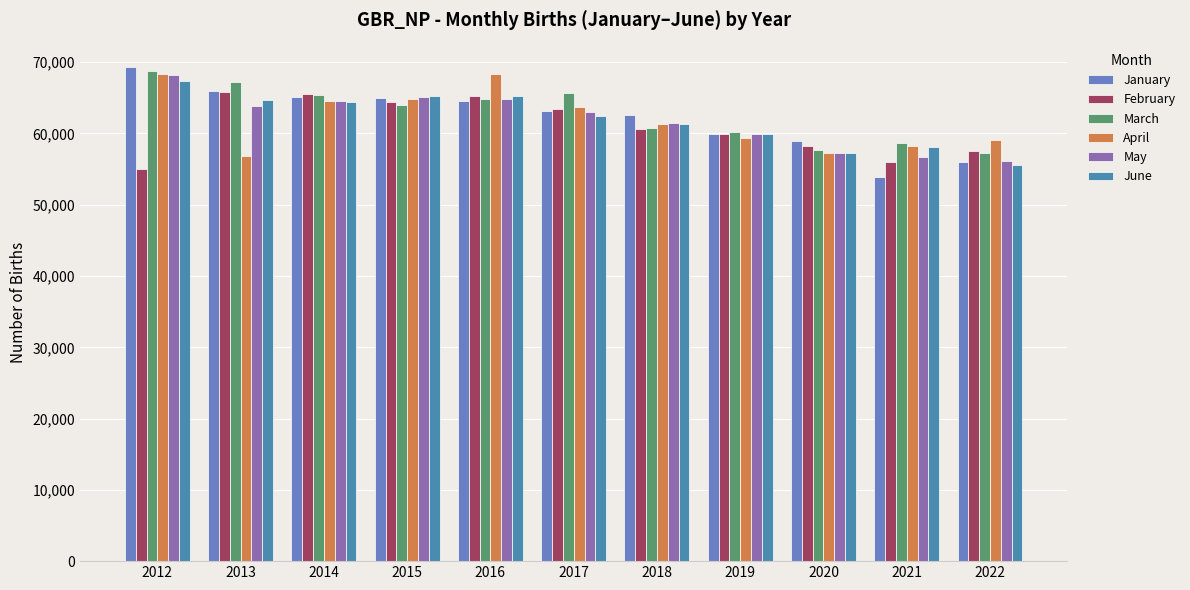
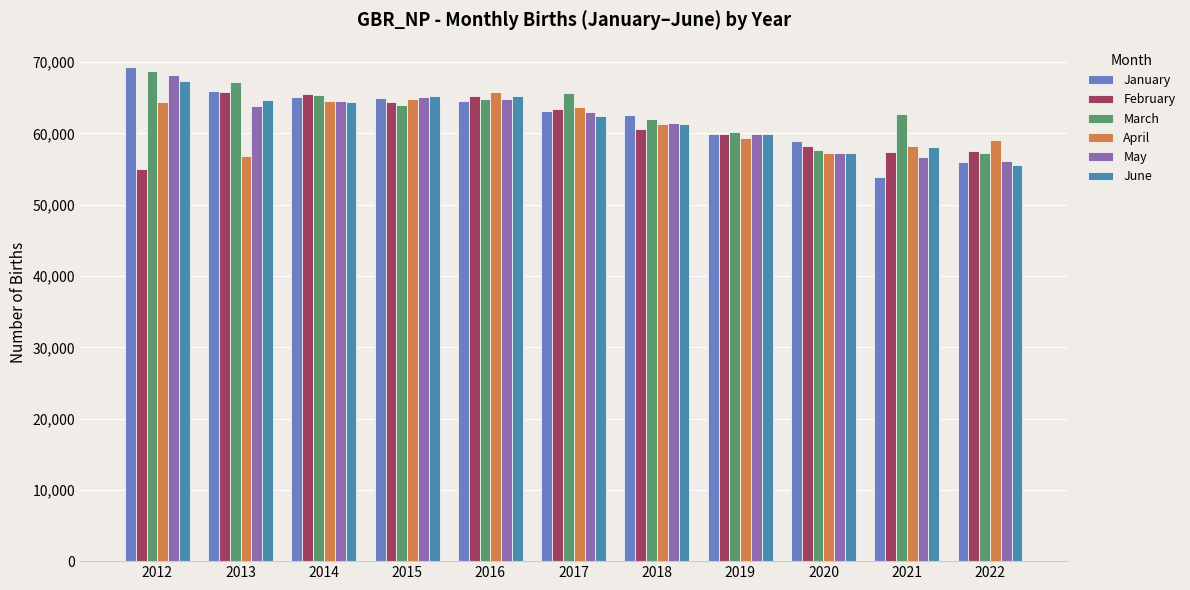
  {
    "February": {
      "2012": "55,000",
      "2013": "66,000",
      "2014": "66,000",
      "2015": "64,000",
      "2016": "65,000",
      "2017": "63,000",
      "2018": "61,000",
      "2019": "60,000",
      "2020": "58,000",
-     "2021": "56,000",
+     "2021": "57,000",
      "2022": "58,000"
    },
    "March": {
      "2012": "69,000",
      "2013": "67,000",
      "2014": "65,000",
      "2015": "64,000",
      "2016": "65,000",
      "2017": "66,000",
-     "2018": "61,000",
+     "2018": "62,000",
      "2019": "60,000",
      "2020": "58,000",
-     "2021": "59,000",
+     "2021": "63,000",
      "2022": "57,000"
    },
    "April": {
-     "2012": "68,000",
+     "2012": "64,000",
      "2013": "57,000",
      "2014": "65,000",
      "2015": "65,000",
-     "2016": "68,000",
+     "2016": "66,000",
      "2017": "64,000",
      "2018": "61,000",
      "2019": "59,000",
      "2020": "57,000",
      "2021": "58,000",
      "2022": "59,000"
    }
  }
